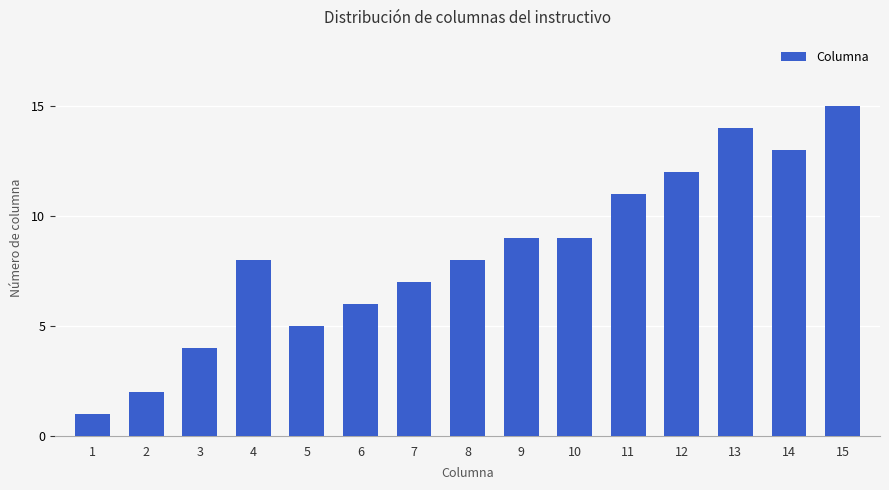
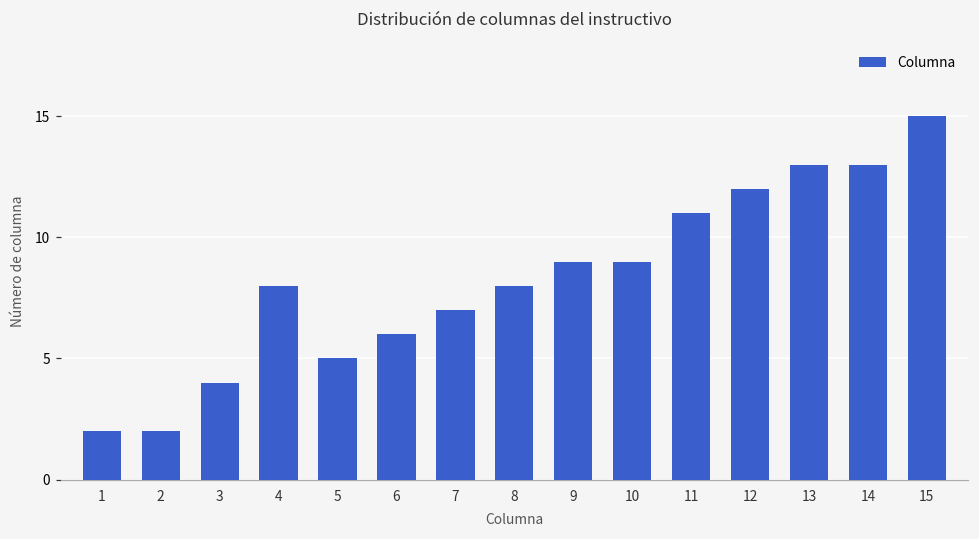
  {
-   "1": 1,
+   "1": 2,
    "2": 2,
    "3": 4,
    "4": 8,
    "5": 5,
    "6": 6,
    "7": 7,
    "8": 8,
    "9": 9,
    "10": 9,
    "11": 11,
    "12": 12,
-   "13": 14,
+   "13": 13,
    "14": 13,
    "15": 15
  }
